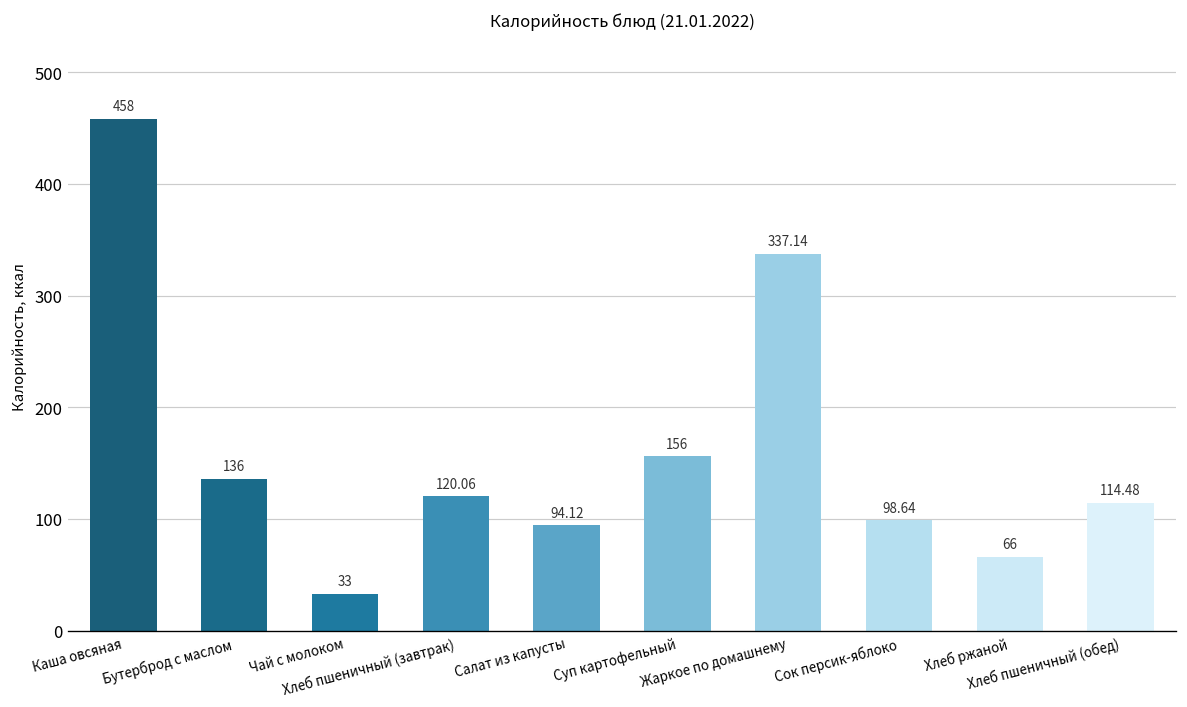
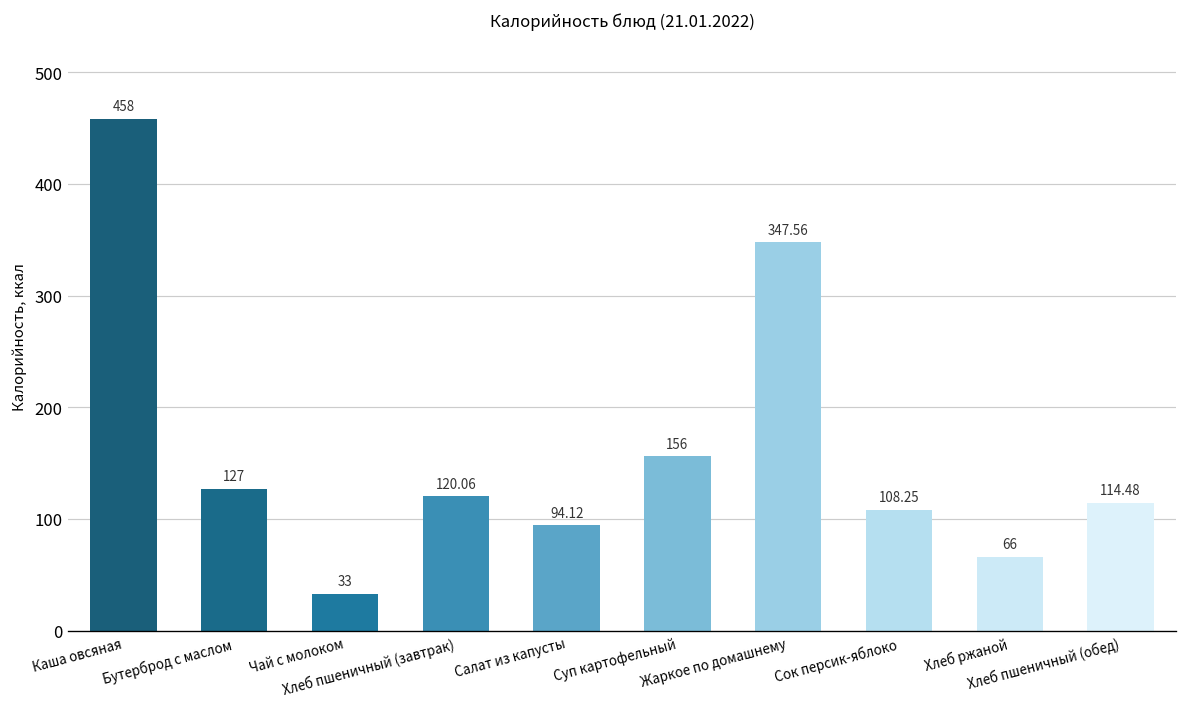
  {
    "Каша овсяная": 458,
-   "Бутерброд с маслом": 136,
+   "Бутерброд с маслом": 127,
    "Чай с молоком": 33,
    "Хлеб пшеничный (завтрак)": 120.06,
    "Салат из капусты": 94.12,
    "Суп картофельный": 156,
-   "Жаркое по домашнему": 337.14,
-   "Сок персик-яблоко": 98.64,
+   "Жаркое по домашнему": 347.56,
+   "Сок персик-яблоко": 108.25,
    "Хлеб ржаной": 66,
    "Хлеб пшеничный (обед)": 114.48
  }
